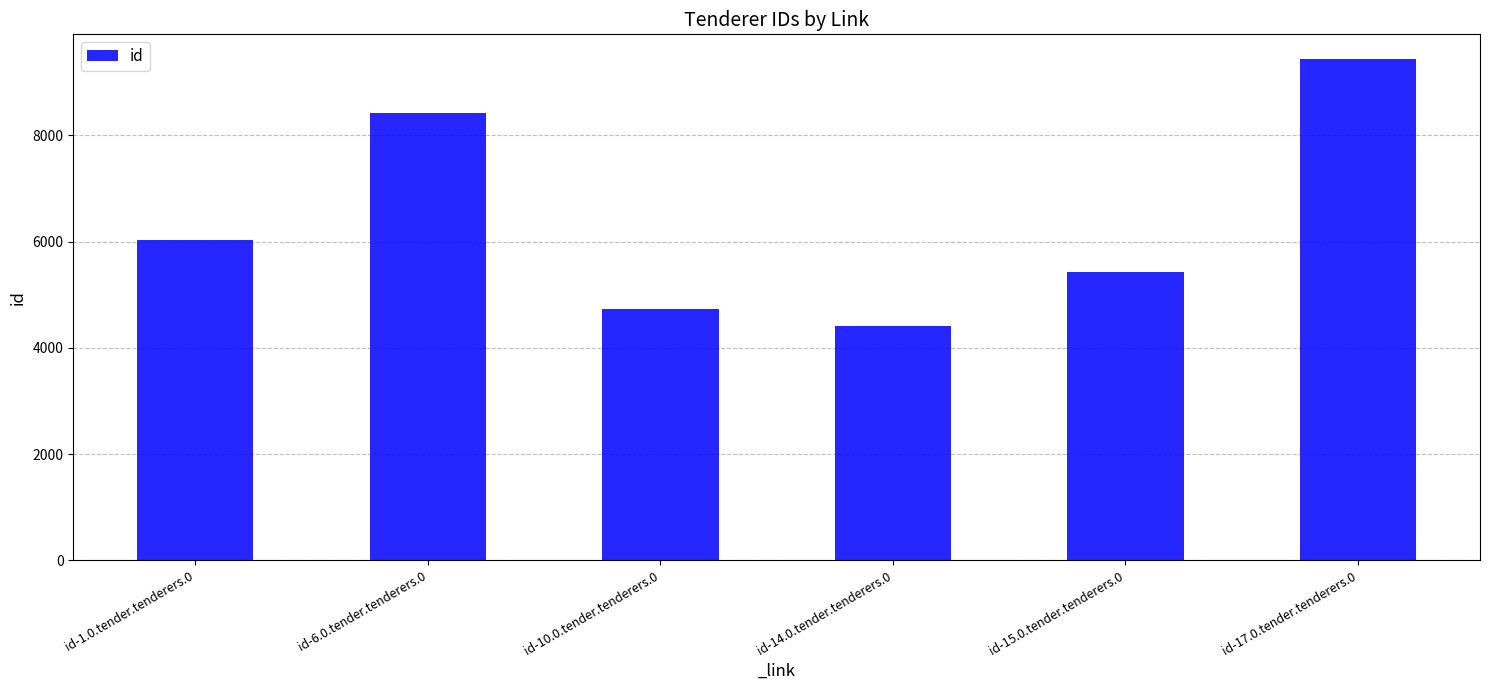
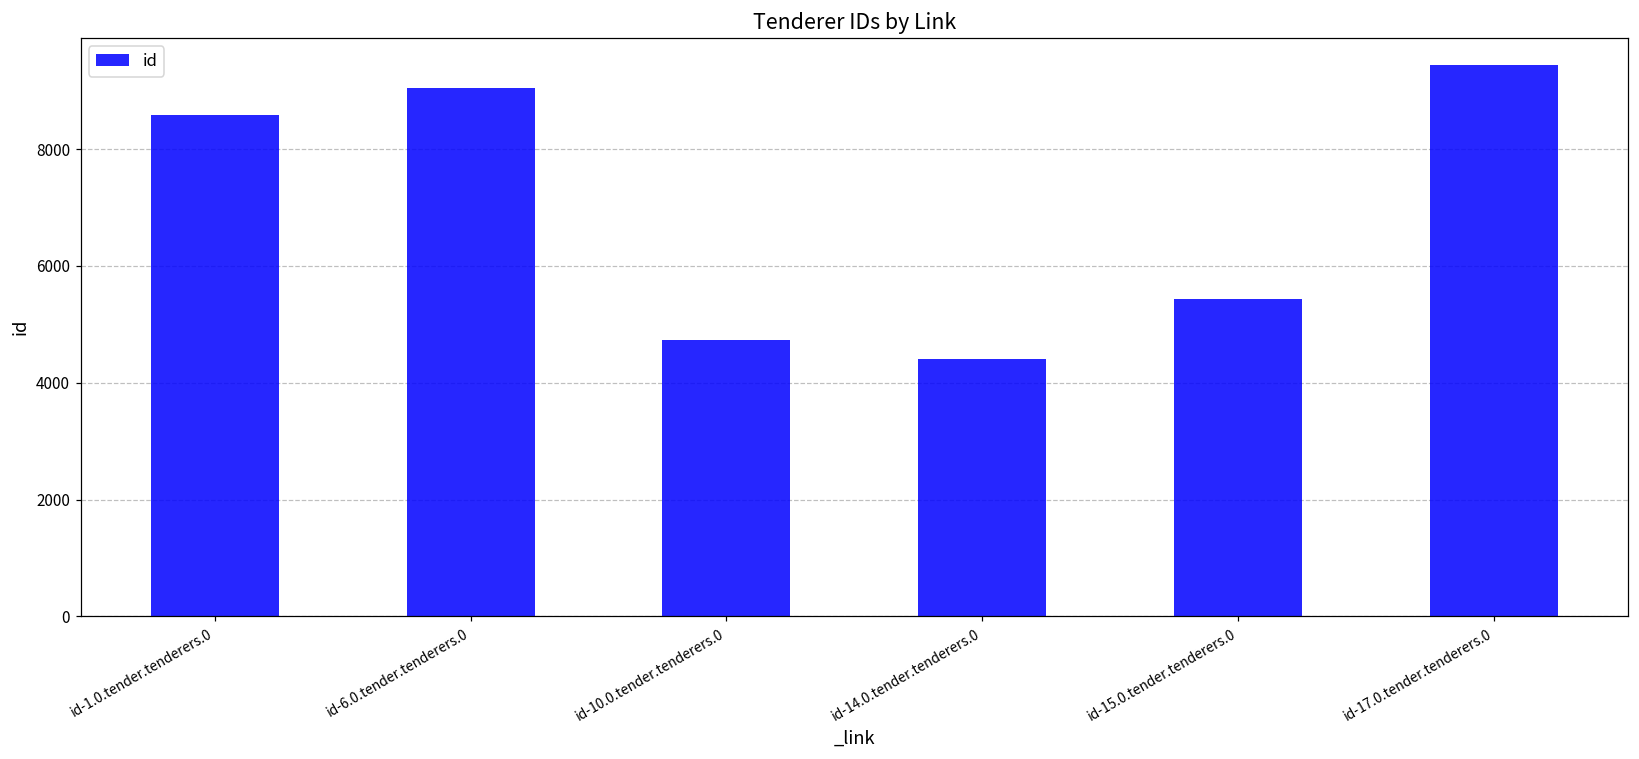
  {
-   "id-1.0.tender.tenderers.0": 6000,
-   "id-6.0.tender.tenderers.0": 8400,
+   "id-1.0.tender.tenderers.0": 8600,
+   "id-6.0.tender.tenderers.0": 9000,
    "id-10.0.tender.tenderers.0": 4700,
    "id-14.0.tender.tenderers.0": 4400,
    "id-15.0.tender.tenderers.0": 5400,
    "id-17.0.tender.tenderers.0": 9400
  }
